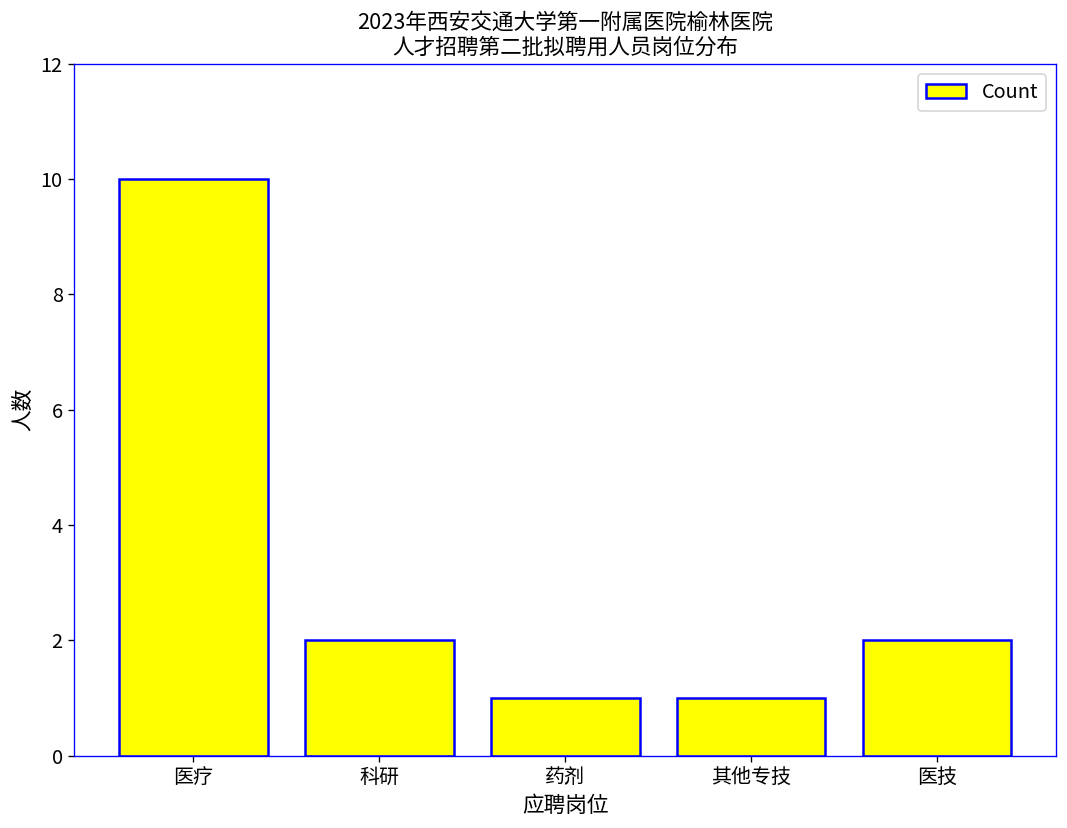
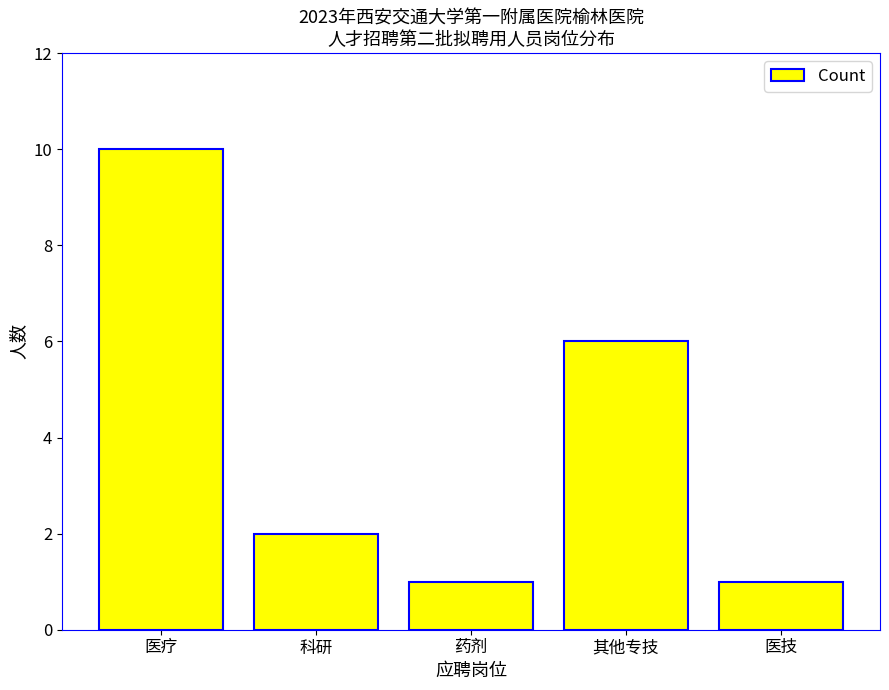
  {
    "医疗": 10,
    "科研": 2,
    "药剂": 1,
-   "其他专技": 1,
-   "医技": 2
+   "其他专技": 6,
+   "医技": 1
  }
